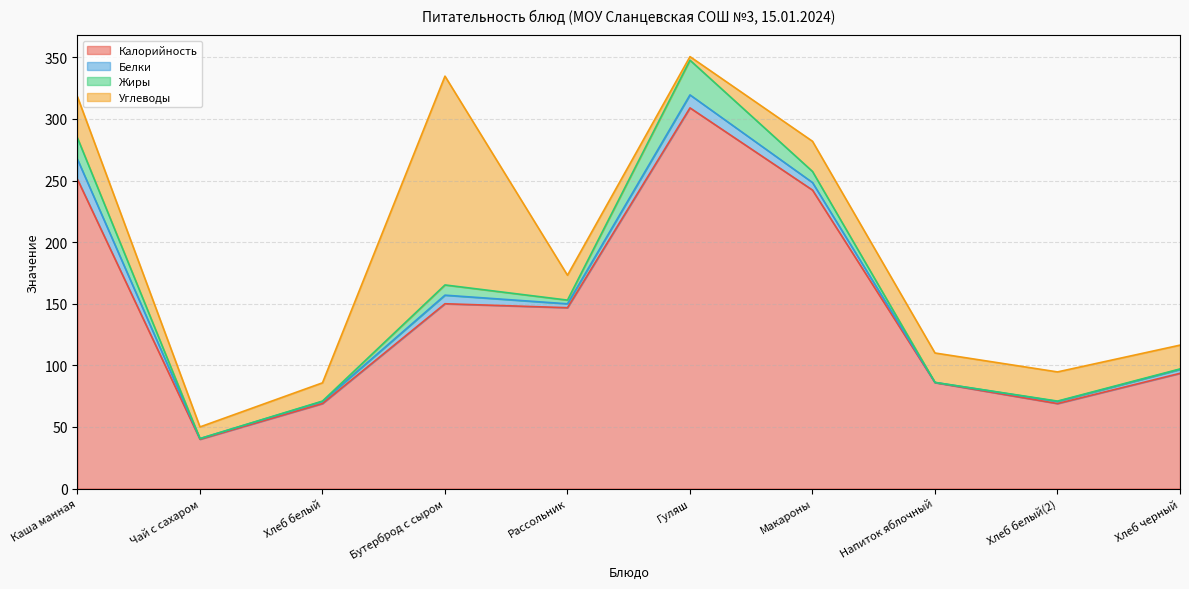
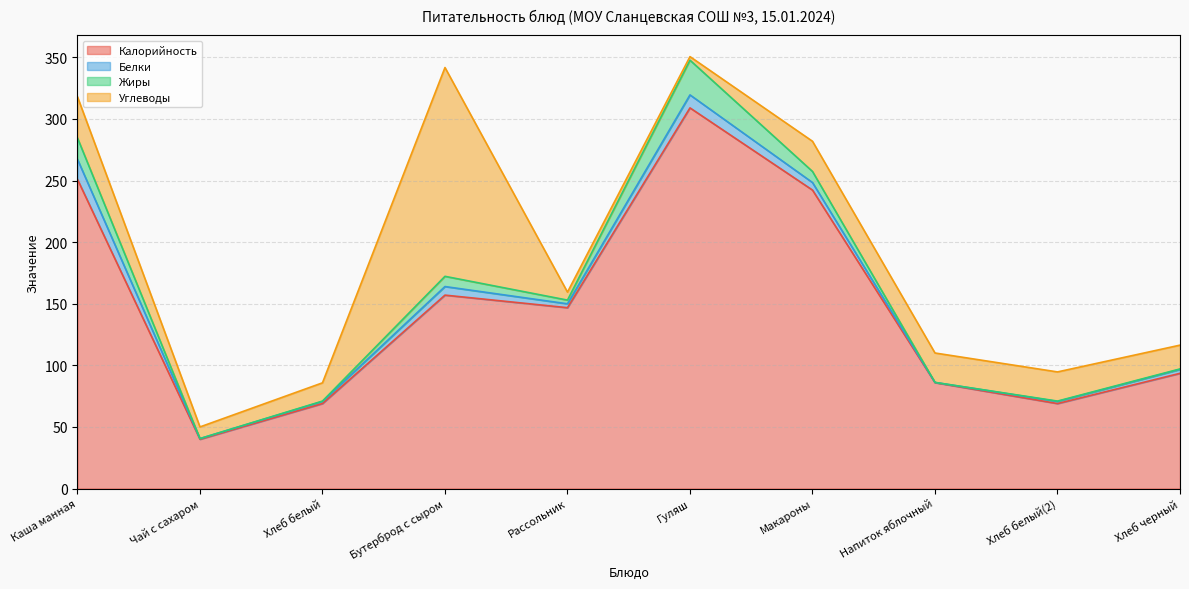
  {
    "Калорийность": {
      "Каша манная": 251,
-     "Бутерброд с сыром": 150,
+     "Бутерброд с сыром": 157,
      "Рассольник": 147,
      "Гуляш": 309,
      "Макароны": 242,
      "Хлеб черный": 94
    },
    "Белки": {
      "Каша манная": 16,
      "Бутерброд с сыром": 7,
      "Рассольник": 3,
      "Гуляш": 11,
      "Макароны": 6
    },
    "Жиры": {
      "Каша манная": 17,
      "Бутерброд с сыром": 8,
      "Рассольник": 3,
      "Гуляш": 28,
      "Макароны": 9
    },
    "Углеводы": {
      "Каша манная": 33,
      "Чай с сахаром": 9,
      "Хлеб белый": 15,
      "Бутерброд с сыром": 169,
-     "Рассольник": 20,
+     "Рассольник": 7,
      "Гуляш": 3,
      "Макароны": 25,
      "Напиток яблочный": 24,
      "Хлеб белый(2)": 24,
      "Хлеб черный": 19
    }
  }
